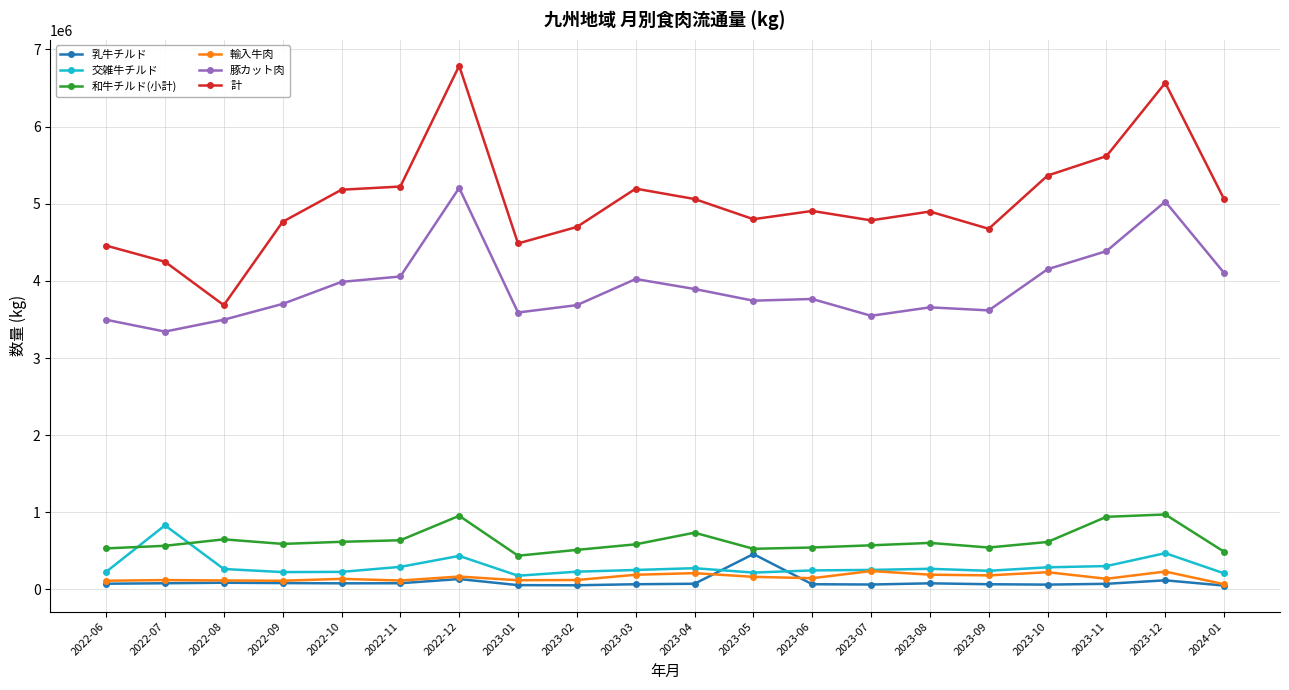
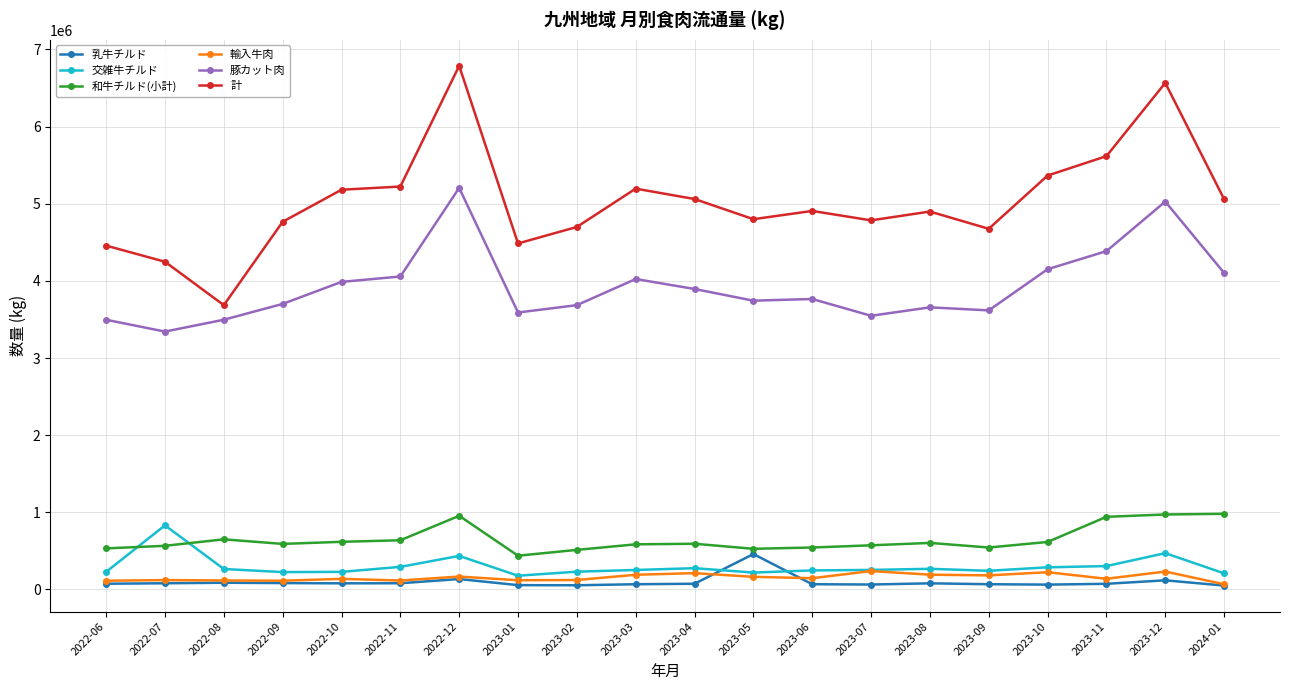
  {
    "乳牛チルド": {
      "2022-06": 100000,
      "2022-07": 100000,
      "2022-10": 100000,
      "2022-11": 100000,
      "2023-01": 100000,
      "2023-02": 100000,
      "2023-03": 100000,
      "2023-04": 100000,
      "2023-05": 500000,
      "2023-06": 100000,
      "2023-07": 100000,
      "2023-08": 100000,
      "2023-09": 100000,
      "2023-10": 100000,
      "2023-11": 100000,
      "2023-12": 100000
    },
    "交雑牛チルド": {
      "2022-06": 200000,
      "2022-07": 800000,
      "2022-08": 300000,
      "2022-09": 200000,
      "2022-10": 200000,
      "2022-11": 300000,
      "2022-12": 400000,
      "2023-01": 200000,
      "2023-02": 200000,
      "2023-03": 300000,
      "2023-04": 300000,
      "2023-05": 200000,
      "2023-06": 200000,
      "2023-08": 300000,
      "2023-09": 200000,
      "2023-10": 300000,
      "2023-11": 300000,
      "2023-12": 500000,
      "2024-01": 200000
    },
    "和牛チルド(小計)": {
      "2022-06": 500000,
      "2022-07": 600000,
      "2022-08": 700000,
      "2022-09": 600000,
      "2022-10": 600000,
      "2022-11": 600000,
      "2022-12": 1000000,
      "2023-01": 400000,
      "2023-02": 500000,
      "2023-03": 600000,
-     "2023-04": 700000,
+     "2023-04": 600000,
      "2023-05": 500000,
      "2023-06": 500000,
      "2023-07": 600000,
      "2023-08": 600000,
      "2023-09": 500000,
      "2023-10": 600000,
      "2023-11": 900000,
      "2023-12": 1000000,
-     "2024-01": 500000
+     "2024-01": 1000000
    },
    "輸入牛肉": {
      "2022-06": 100000,
      "2022-07": 100000,
      "2022-10": 100000,
      "2022-11": 100000,
      "2023-01": 100000,
      "2023-02": 100000,
      "2023-03": 200000,
      "2023-04": 200000,
      "2023-05": 200000,
      "2023-06": 100000,
      "2023-08": 200000,
      "2023-09": 200000,
      "2023-10": 200000,
      "2023-11": 100000,
      "2023-12": 200000
    },
    "豚カット肉": {
      "2022-06": 3500000,
      "2022-07": 3300000,
      "2022-08": 3500000,
      "2022-09": 3700000,
      "2022-10": 4000000,
      "2022-11": 4100000,
      "2022-12": 5200000,
      "2023-01": 3600000,
      "2023-02": 3700000,
      "2023-03": 4000000,
      "2023-04": 3900000,
      "2023-05": 3700000,
      "2023-06": 3800000,
      "2023-07": 3500000,
      "2023-08": 3700000,
      "2023-09": 3600000,
      "2023-10": 4200000,
      "2023-11": 4400000,
      "2023-12": 5000000,
      "2024-01": 4100000
    },
    "計": {
      "2022-06": 4500000,
      "2022-07": 4200000,
      "2022-08": 3700000,
      "2022-09": 4800000,
      "2022-10": 5200000,
      "2022-11": 5200000,
      "2022-12": 6800000,
      "2023-01": 4500000,
      "2023-02": 4700000,
      "2023-03": 5200000,
      "2023-04": 5100000,
      "2023-05": 4800000,
      "2023-06": 4900000,
      "2023-07": 4800000,
      "2023-08": 4900000,
      "2023-09": 4700000,
      "2023-10": 5400000,
      "2023-11": 5600000,
      "2023-12": 6600000,
      "2024-01": 5100000
    }
  }
